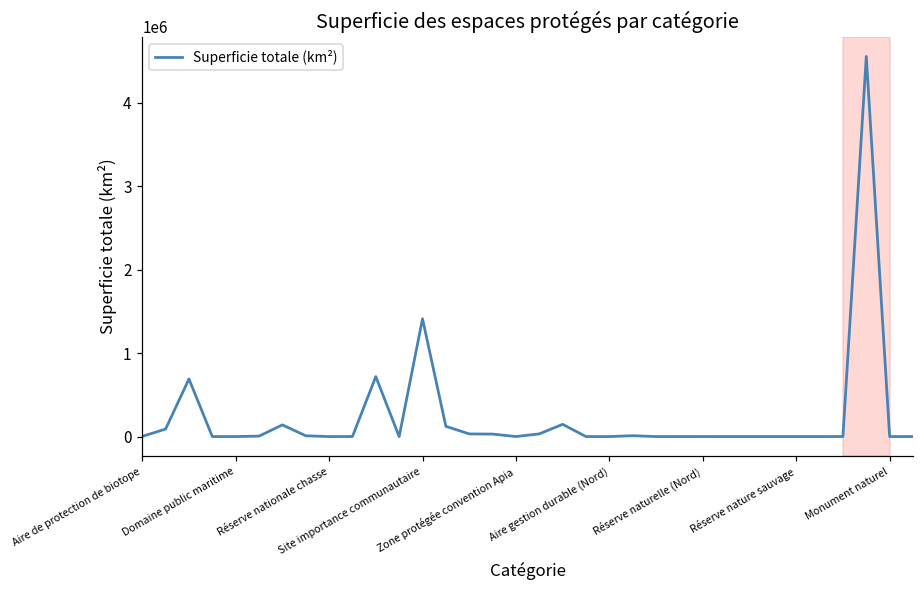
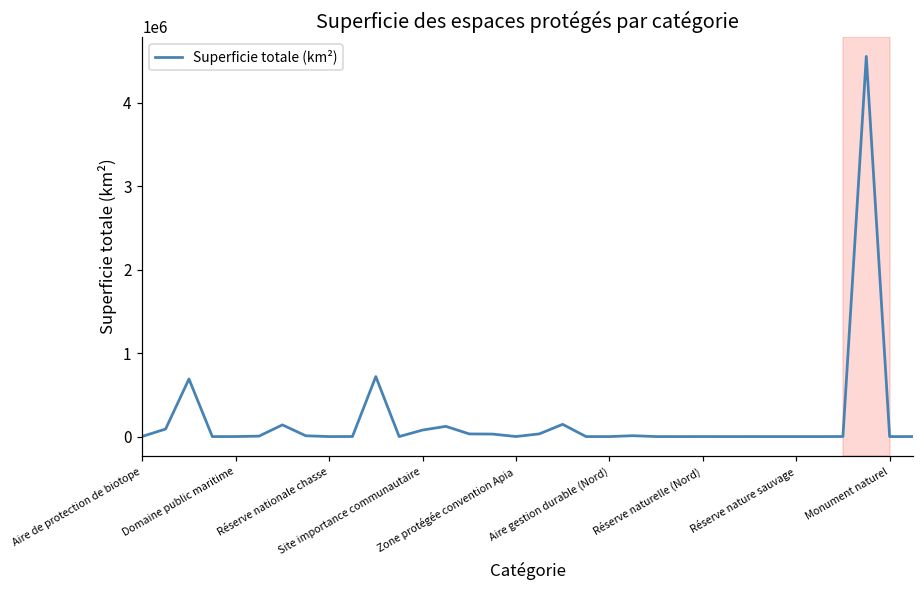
  {
    "Aire de protection de biotope": 0,
    "Domaine public maritime": 0,
    "Réserve nationale chasse": 0,
-   "Site importance communautaire": 1400000,
+   "Site importance communautaire": 100000,
    "Zone protégée convention Apia": 0,
    "Aire gestion durable (Nord)": 0,
    "Réserve naturelle (Nord)": 0,
    "Réserve nature sauvage": 0,
    "Monument naturel": 0
  }
